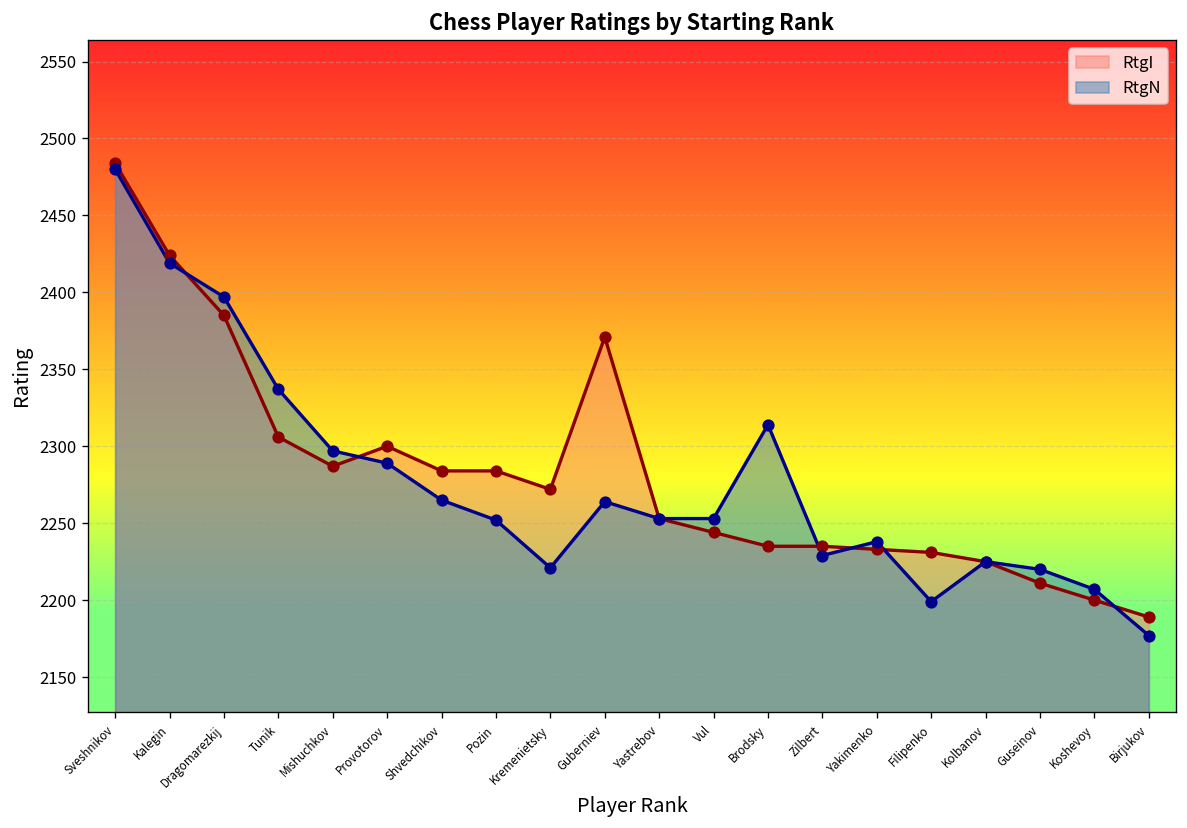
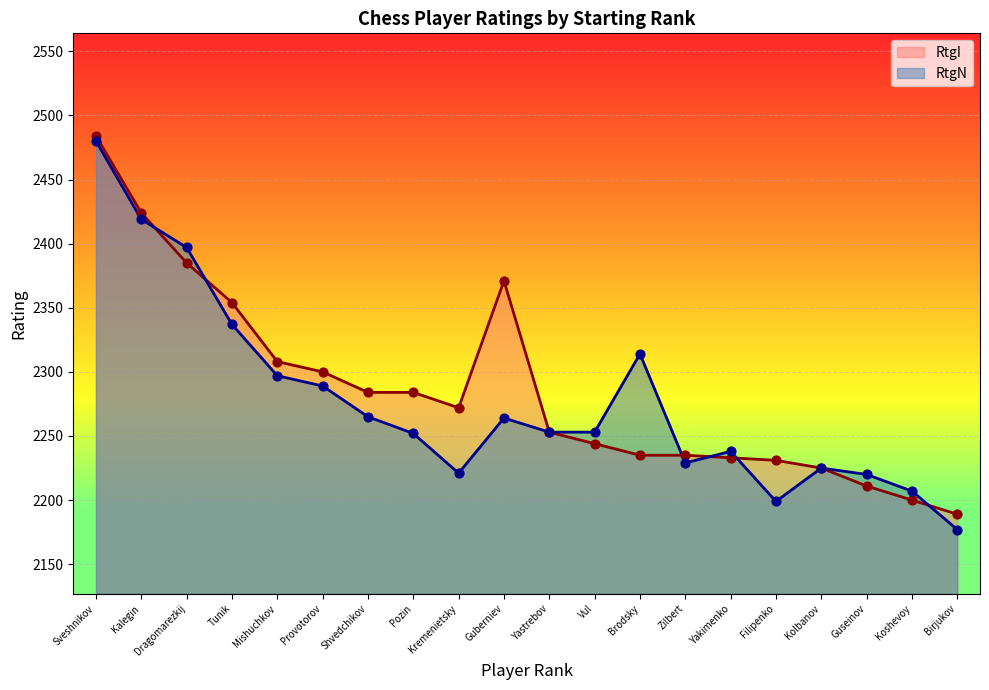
  {
    "RtgI": {
      "Sveshnikov": 2484,
      "Kalegin": 2424,
      "Dragomarezkij": 2385,
-     "Tunik": 2306,
-     "Mishuchkov": 2287,
+     "Tunik": 2354,
+     "Mishuchkov": 2308,
      "Provotorov": 2300,
      "Shvedchikov": 2284,
      "Pozin": 2284,
      "Kremenietsky": 2272,
      "Guberniev": 2371,
      "Vul": 2244,
      "Brodsky": 2235,
      "Zilbert": 2235,
      "Yakimenko": 2233,
      "Filipenko": 2231,
      "Guseinov": 2211,
      "Koshevoy": 2200,
      "Birjukov": 2189
    },
    "RtgN": {
      "Sveshnikov": 2480,
      "Kalegin": 2419,
      "Dragomarezkij": 2397,
      "Tunik": 2337,
      "Mishuchkov": 2297,
      "Provotorov": 2289,
      "Shvedchikov": 2265,
      "Pozin": 2252,
      "Kremenietsky": 2221,
      "Guberniev": 2264,
      "Vul": 2253,
      "Brodsky": 2314,
      "Zilbert": 2229,
      "Yakimenko": 2238,
      "Filipenko": 2199,
      "Guseinov": 2220,
      "Koshevoy": 2207,
      "Birjukov": 2177
    }
  }
